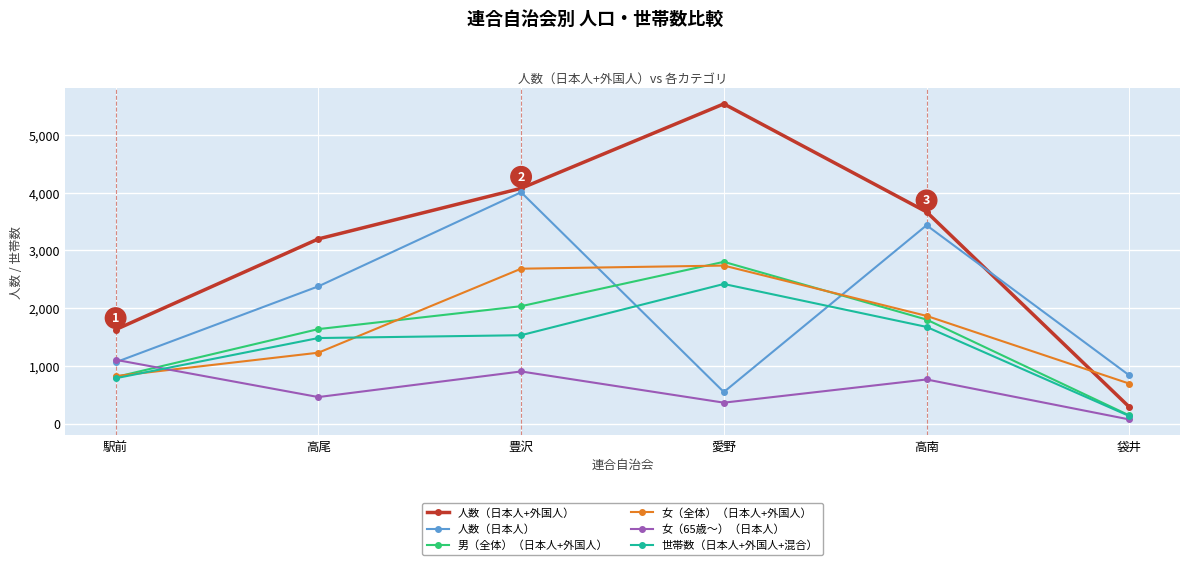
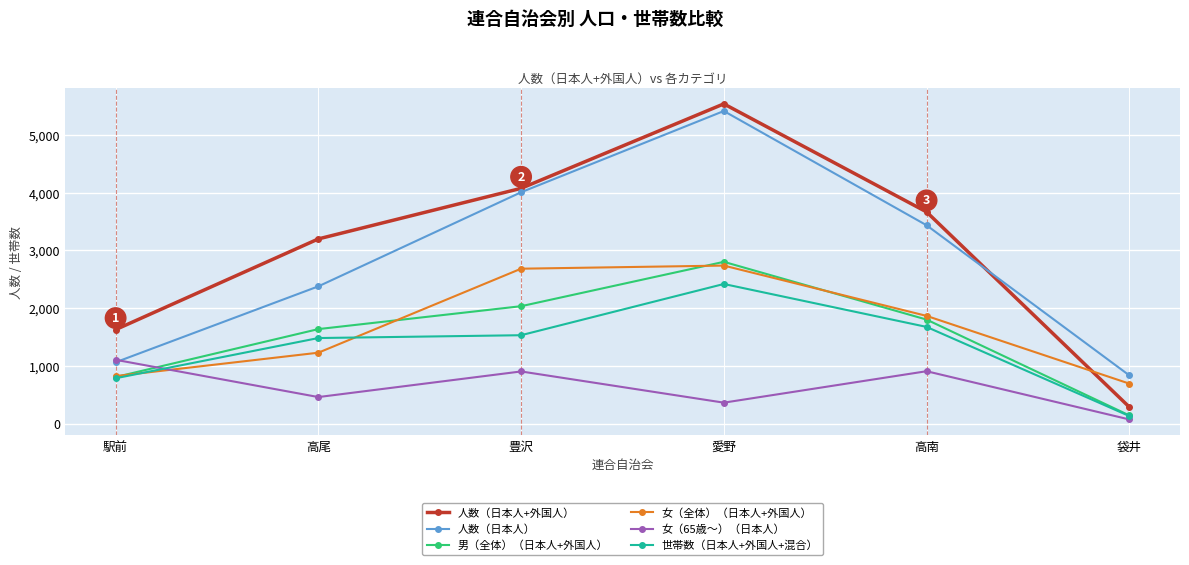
  {
    "人数（日本人+外国人）": {
      "高尾": "3,200",
      "愛野": "5,500",
      "袋井": "300"
    },
    "人数（日本人）": {
      "高尾": "2,400",
      "豊沢": "4,000",
-     "愛野": "500",
+     "愛野": "5,400",
      "高南": "3,400",
      "袋井": "800"
    },
    "女（全体）（日本人+外国人）": {
      "高尾": "1,200",
      "豊沢": "2,700",
      "愛野": "2,700",
      "高南": "1,900",
      "袋井": "700"
    },
    "女（65歳～）（日本人）": {
      "高尾": "500",
      "豊沢": "900",
      "愛野": "400",
-     "高南": "800",
+     "高南": "900",
      "袋井": "100"
    }
  }
